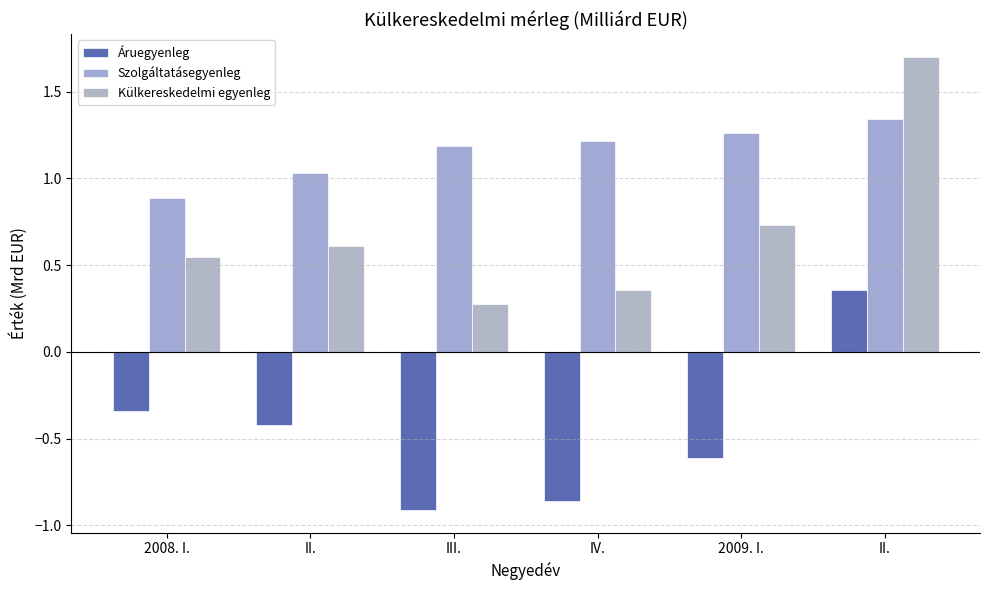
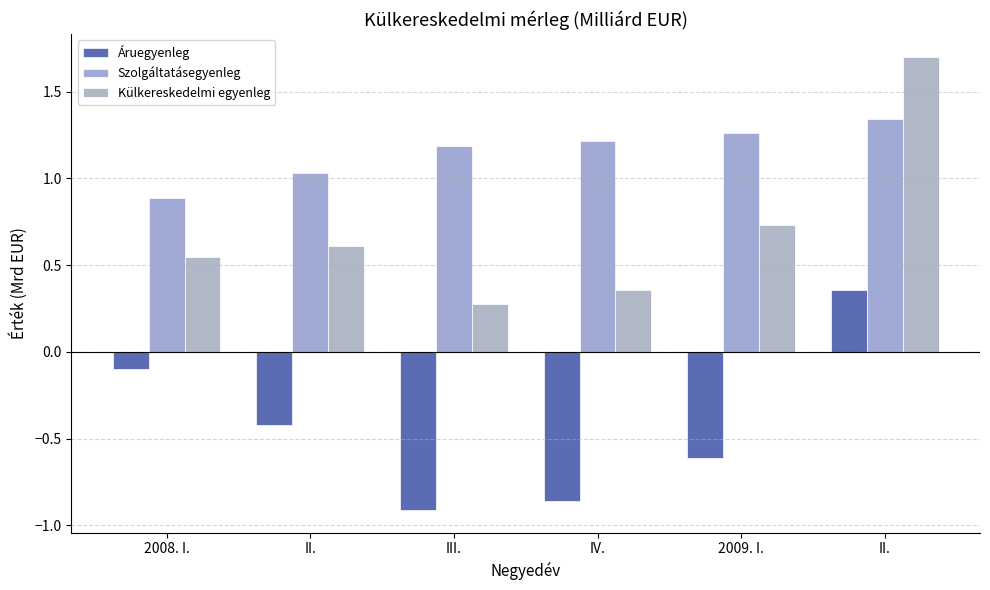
  {
    "Áruegyenleg": {
-     "2008. I.": -0.34,
+     "2008. I.": -0.10,
      "III.": -0.91,
      "IV.": -0.86,
      "2009. I.": -0.61
    }
  }
